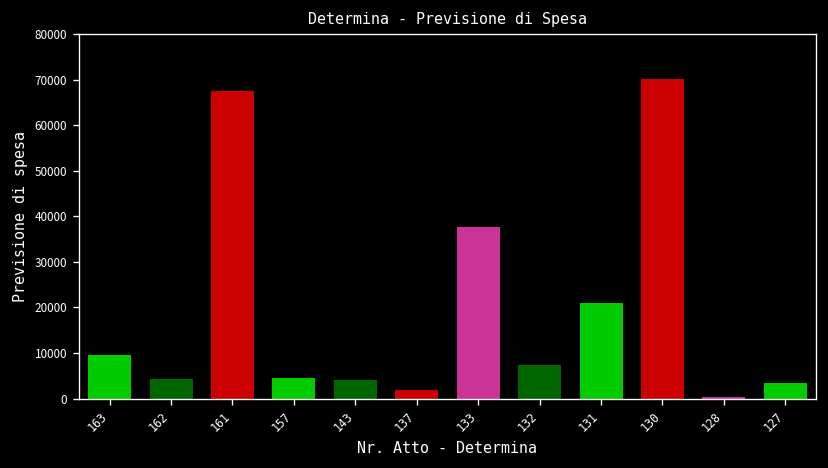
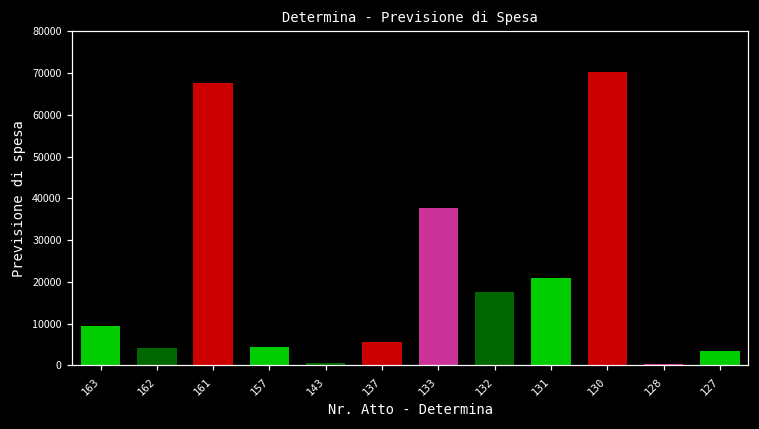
  {
    "163": 10000,
    "162": 4000,
    "161": 68000,
    "157": 4000,
-   "143": 4000,
-   "137": 2000,
+   "143": 1000,
+   "137": 6000,
    "133": 38000,
-   "132": 7000,
+   "132": 17000,
    "131": 21000,
    "130": 70000,
    "127": 3000
  }
